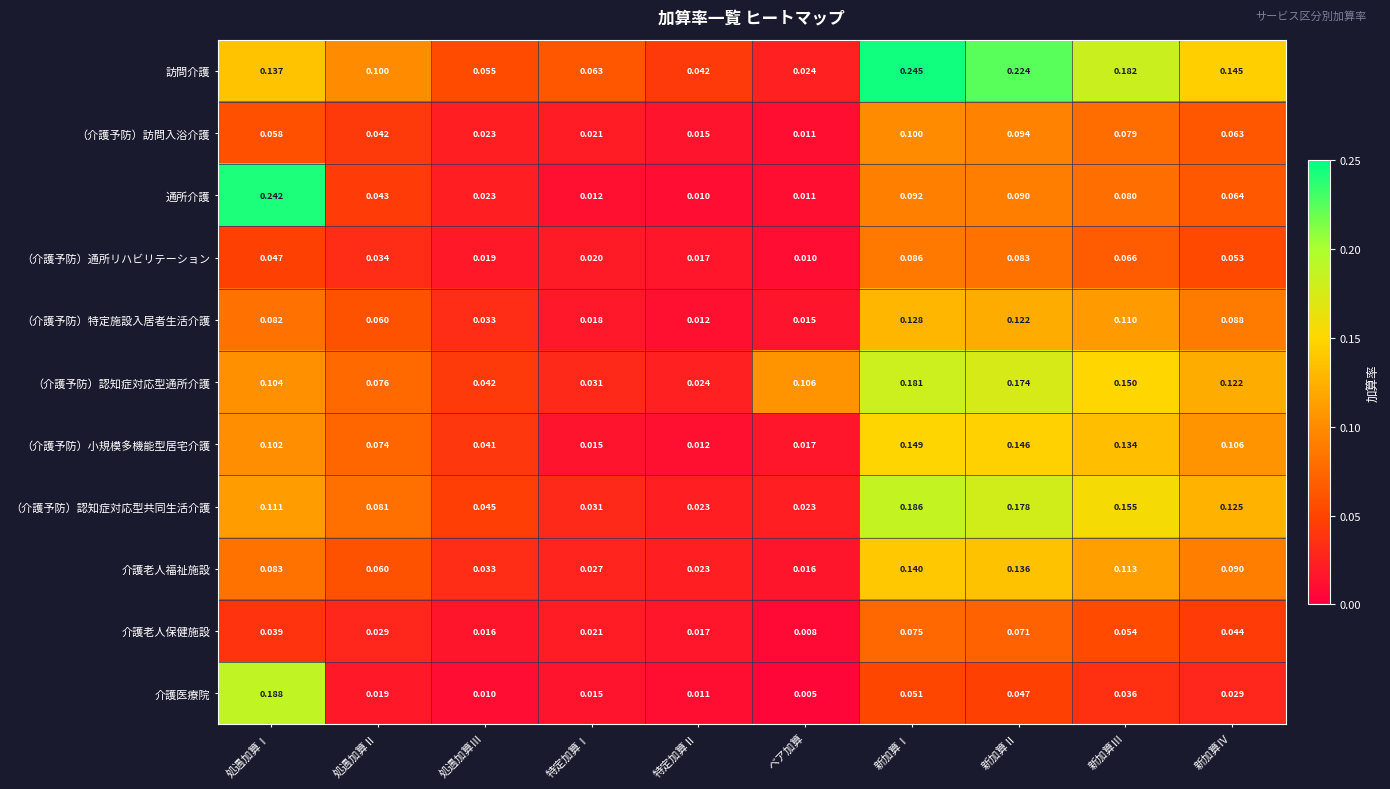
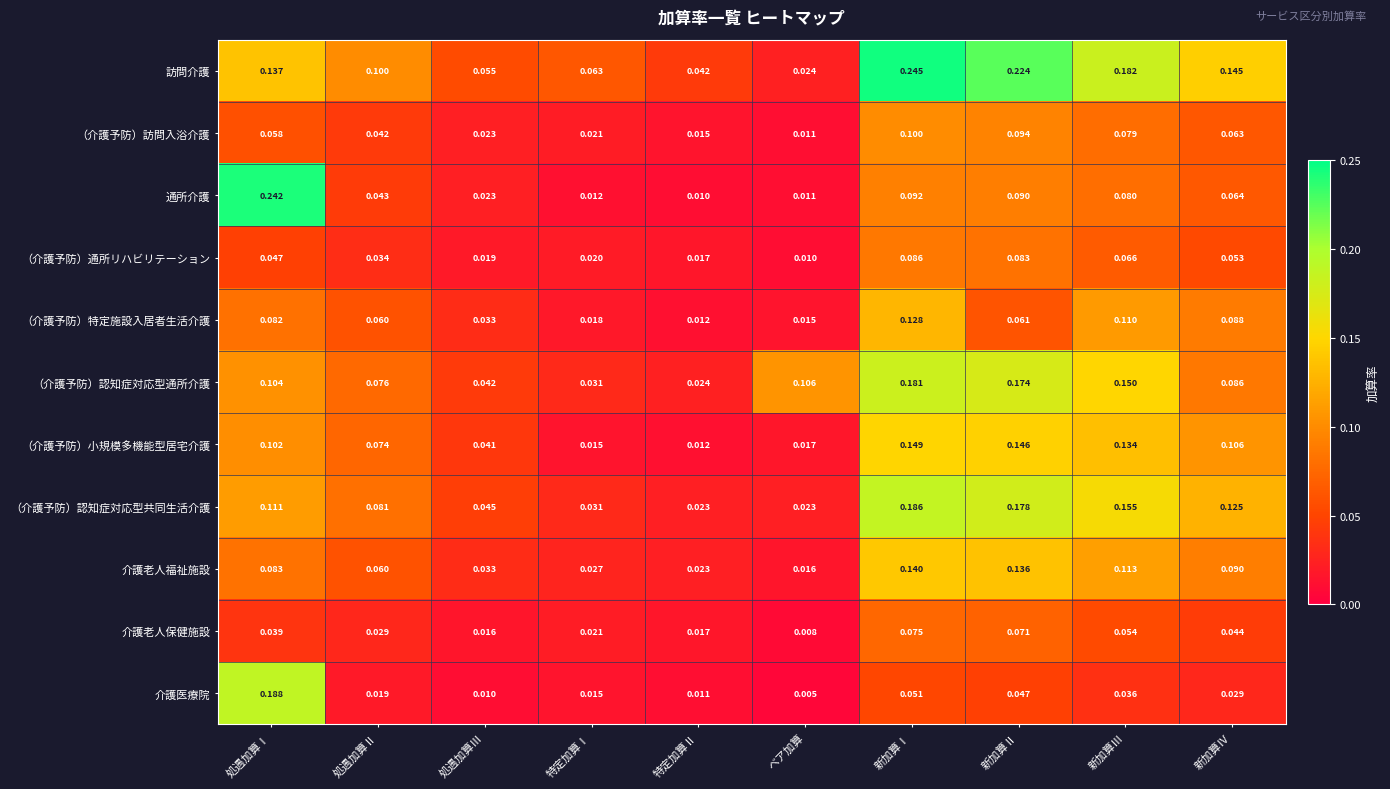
  {
    "訪問介護": {
      "処遇加算Ⅰ": 0.137,
      "処遇加算Ⅱ": 0.100,
      "処遇加算Ⅲ": 0.055,
      "特定加算Ⅰ": 0.063,
      "特定加算Ⅱ": 0.042,
      "ベア加算": 0.024,
      "新加算Ⅰ": 0.245,
      "新加算Ⅱ": 0.224,
      "新加算Ⅲ": 0.182,
      "新加算Ⅳ": 0.145
    },
    "（介護予防）訪問入浴介護": {
      "処遇加算Ⅰ": 0.058,
      "処遇加算Ⅱ": 0.042,
      "処遇加算Ⅲ": 0.023,
      "特定加算Ⅰ": 0.021,
      "特定加算Ⅱ": 0.015,
      "ベア加算": 0.011,
      "新加算Ⅰ": 0.100,
      "新加算Ⅱ": 0.094,
      "新加算Ⅲ": 0.079,
      "新加算Ⅳ": 0.063
    },
    "通所介護": {
      "処遇加算Ⅰ": 0.242,
      "処遇加算Ⅱ": 0.043,
      "処遇加算Ⅲ": 0.023,
      "特定加算Ⅰ": 0.012,
      "特定加算Ⅱ": 0.010,
      "ベア加算": 0.011,
      "新加算Ⅰ": 0.092,
      "新加算Ⅱ": 0.090,
      "新加算Ⅲ": 0.080,
      "新加算Ⅳ": 0.064
    },
    "（介護予防）通所リハビリテーション": {
      "処遇加算Ⅰ": 0.047,
      "処遇加算Ⅱ": 0.034,
      "処遇加算Ⅲ": 0.019,
      "特定加算Ⅰ": 0.020,
      "特定加算Ⅱ": 0.017,
      "ベア加算": 0.010,
      "新加算Ⅰ": 0.086,
      "新加算Ⅱ": 0.083,
      "新加算Ⅲ": 0.066,
      "新加算Ⅳ": 0.053
    },
    "（介護予防）特定施設入居者生活介護": {
      "処遇加算Ⅰ": 0.082,
      "処遇加算Ⅱ": 0.060,
      "処遇加算Ⅲ": 0.033,
      "特定加算Ⅰ": 0.018,
      "特定加算Ⅱ": 0.012,
      "ベア加算": 0.015,
      "新加算Ⅰ": 0.128,
-     "新加算Ⅱ": 0.122,
+     "新加算Ⅱ": 0.061,
      "新加算Ⅲ": 0.110,
      "新加算Ⅳ": 0.088
    },
    "（介護予防）認知症対応型通所介護": {
      "処遇加算Ⅰ": 0.104,
      "処遇加算Ⅱ": 0.076,
      "処遇加算Ⅲ": 0.042,
      "特定加算Ⅰ": 0.031,
      "特定加算Ⅱ": 0.024,
      "ベア加算": 0.106,
      "新加算Ⅰ": 0.181,
      "新加算Ⅱ": 0.174,
      "新加算Ⅲ": 0.150,
-     "新加算Ⅳ": 0.122
+     "新加算Ⅳ": 0.086
    },
    "（介護予防）小規模多機能型居宅介護": {
      "処遇加算Ⅰ": 0.102,
      "処遇加算Ⅱ": 0.074,
      "処遇加算Ⅲ": 0.041,
      "特定加算Ⅰ": 0.015,
      "特定加算Ⅱ": 0.012,
      "ベア加算": 0.017,
      "新加算Ⅰ": 0.149,
      "新加算Ⅱ": 0.146,
      "新加算Ⅲ": 0.134,
      "新加算Ⅳ": 0.106
    },
    "（介護予防）認知症対応型共同生活介護": {
      "処遇加算Ⅰ": 0.111,
      "処遇加算Ⅱ": 0.081,
      "処遇加算Ⅲ": 0.045,
      "特定加算Ⅰ": 0.031,
      "特定加算Ⅱ": 0.023,
      "ベア加算": 0.023,
      "新加算Ⅰ": 0.186,
      "新加算Ⅱ": 0.178,
      "新加算Ⅲ": 0.155,
      "新加算Ⅳ": 0.125
    },
    "介護老人福祉施設": {
      "処遇加算Ⅰ": 0.083,
      "処遇加算Ⅱ": 0.060,
      "処遇加算Ⅲ": 0.033,
      "特定加算Ⅰ": 0.027,
      "特定加算Ⅱ": 0.023,
      "ベア加算": 0.016,
      "新加算Ⅰ": 0.140,
      "新加算Ⅱ": 0.136,
      "新加算Ⅲ": 0.113,
      "新加算Ⅳ": 0.090
    },
    "介護老人保健施設": {
      "処遇加算Ⅰ": 0.039,
      "処遇加算Ⅱ": 0.029,
      "処遇加算Ⅲ": 0.016,
      "特定加算Ⅰ": 0.021,
      "特定加算Ⅱ": 0.017,
      "ベア加算": 0.008,
      "新加算Ⅰ": 0.075,
      "新加算Ⅱ": 0.071,
      "新加算Ⅲ": 0.054,
      "新加算Ⅳ": 0.044
    },
    "介護医療院": {
      "処遇加算Ⅰ": 0.188,
      "処遇加算Ⅱ": 0.019,
      "処遇加算Ⅲ": 0.010,
      "特定加算Ⅰ": 0.015,
      "特定加算Ⅱ": 0.011,
      "ベア加算": 0.005,
      "新加算Ⅰ": 0.051,
      "新加算Ⅱ": 0.047,
      "新加算Ⅲ": 0.036,
      "新加算Ⅳ": 0.029
    }
  }
